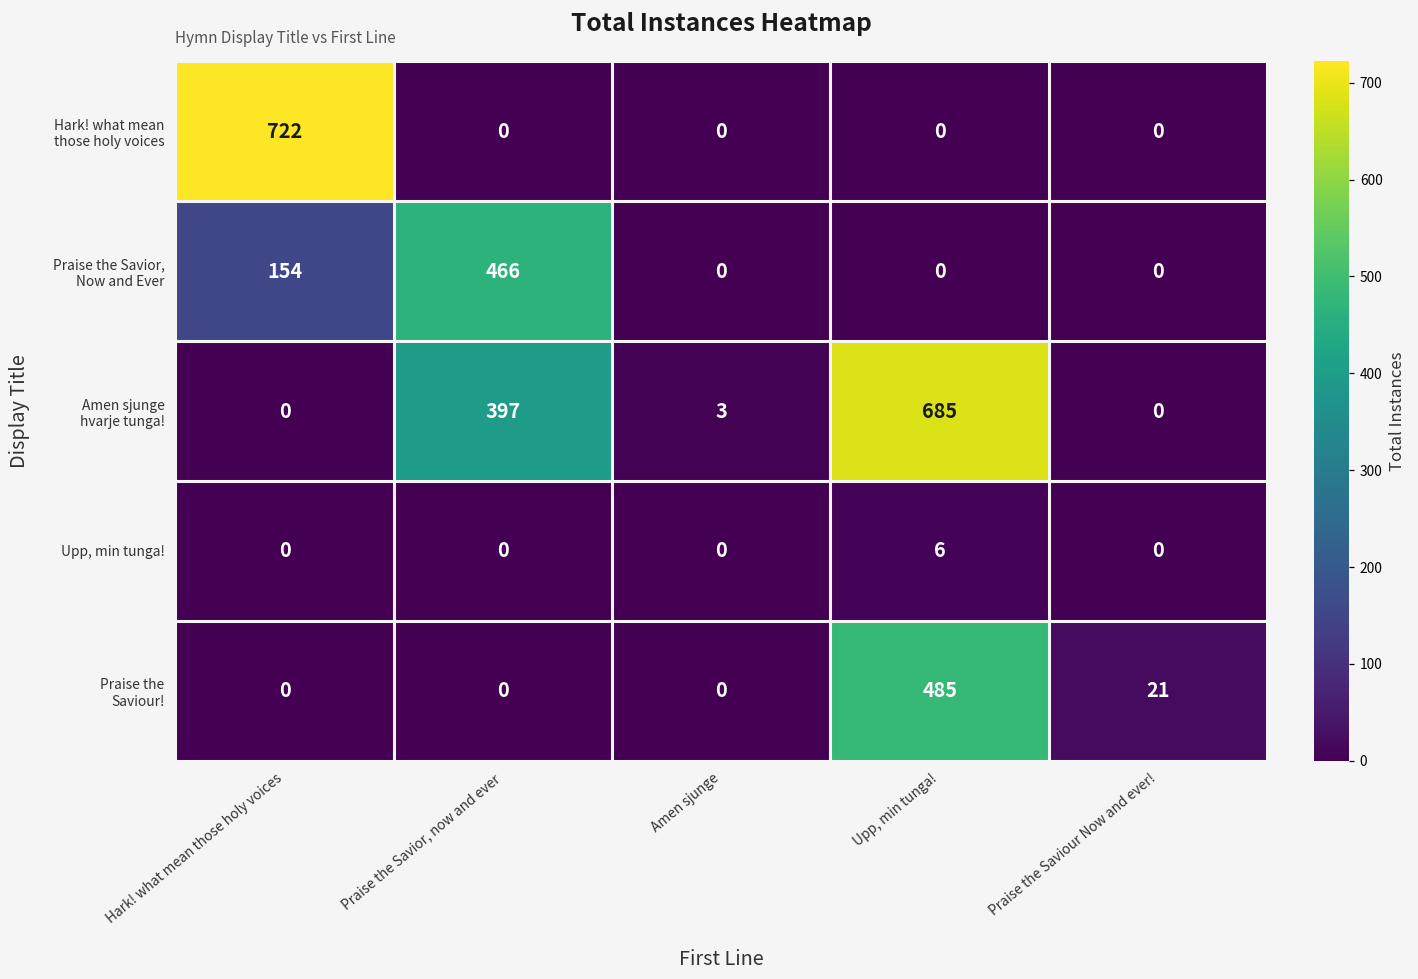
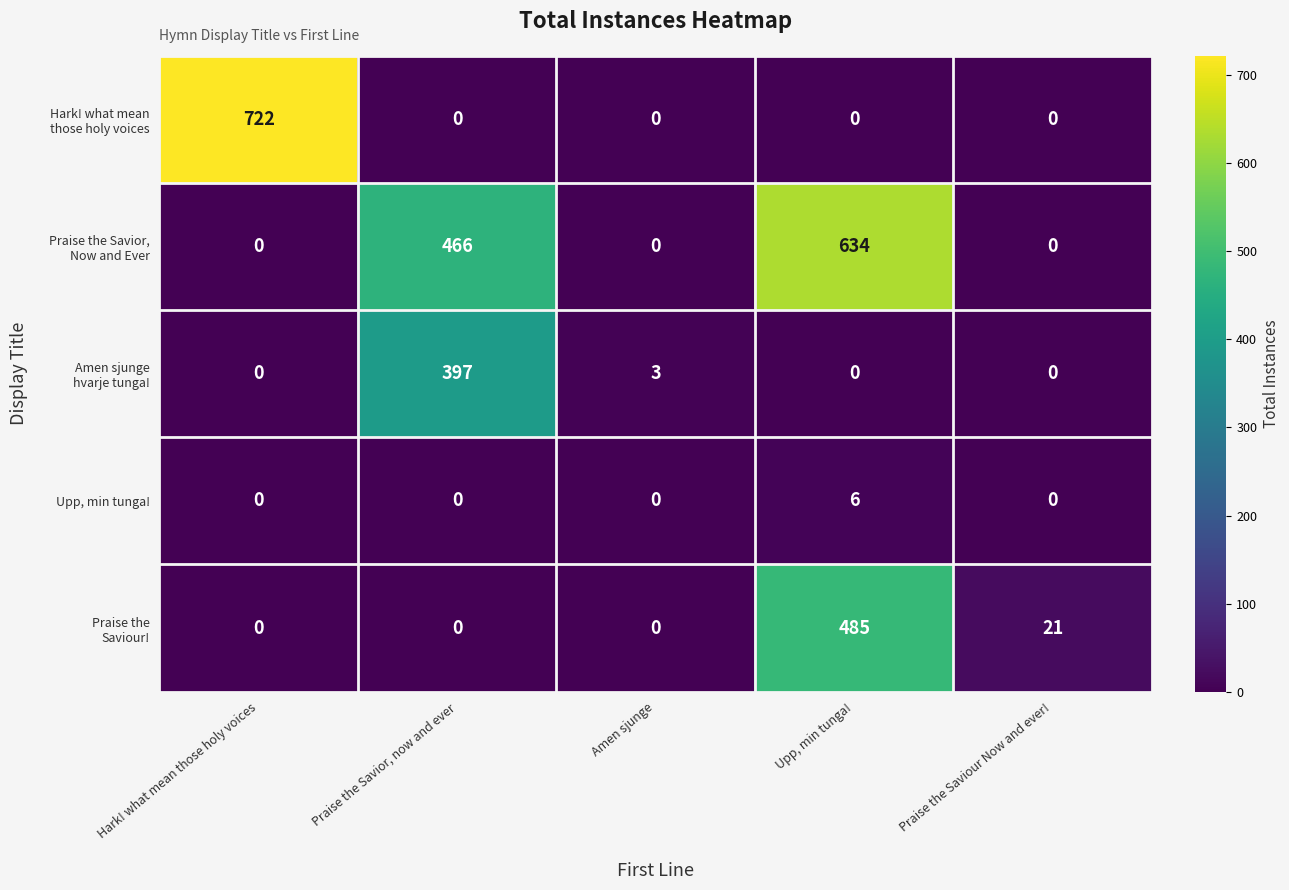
  {
    "Hark! what mean those holy voices": {
      "Hark! what mean those holy voices": 722,
      "Praise the Savior, now and ever": 0,
      "Amen sjunge": 0,
      "Upp, min tunga!": 0,
      "Praise the Saviour Now and ever!": 0
    },
    "Praise the Savior, Now and Ever": {
-     "Hark! what mean those holy voices": 154,
+     "Hark! what mean those holy voices": 0,
      "Praise the Savior, now and ever": 466,
      "Amen sjunge": 0,
-     "Upp, min tunga!": 0,
+     "Upp, min tunga!": 634,
      "Praise the Saviour Now and ever!": 0
    },
    "Amen sjunge hvarje tunga!": {
      "Hark! what mean those holy voices": 0,
      "Praise the Savior, now and ever": 397,
      "Amen sjunge": 3,
-     "Upp, min tunga!": 685,
+     "Upp, min tunga!": 0,
      "Praise the Saviour Now and ever!": 0
    },
    "Upp, min tunga!": {
      "Hark! what mean those holy voices": 0,
      "Praise the Savior, now and ever": 0,
      "Amen sjunge": 0,
      "Upp, min tunga!": 6,
      "Praise the Saviour Now and ever!": 0
    },
    "Praise the Saviour!": {
      "Hark! what mean those holy voices": 0,
      "Praise the Savior, now and ever": 0,
      "Amen sjunge": 0,
      "Upp, min tunga!": 485,
      "Praise the Saviour Now and ever!": 21
    }
  }
